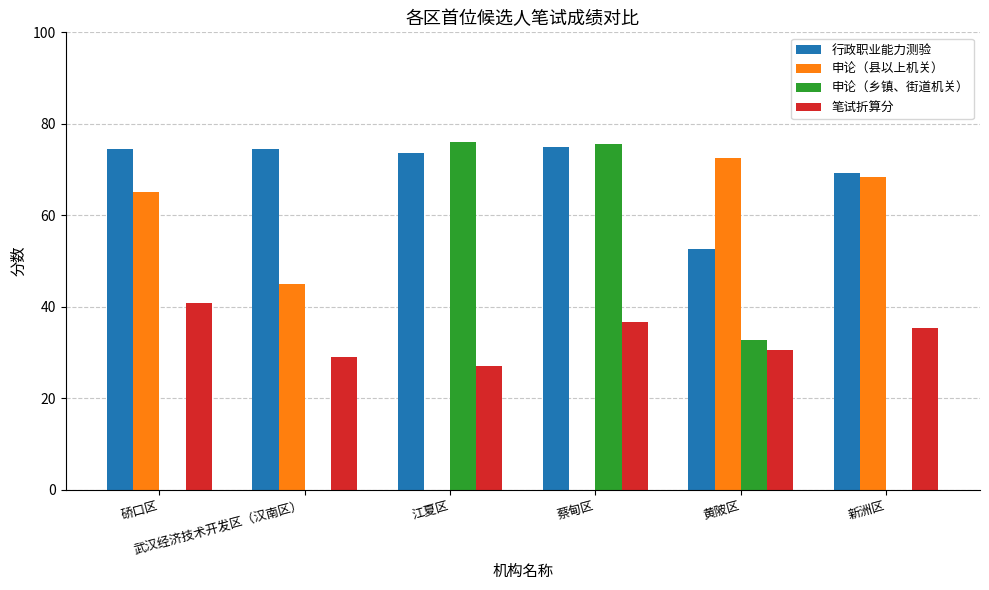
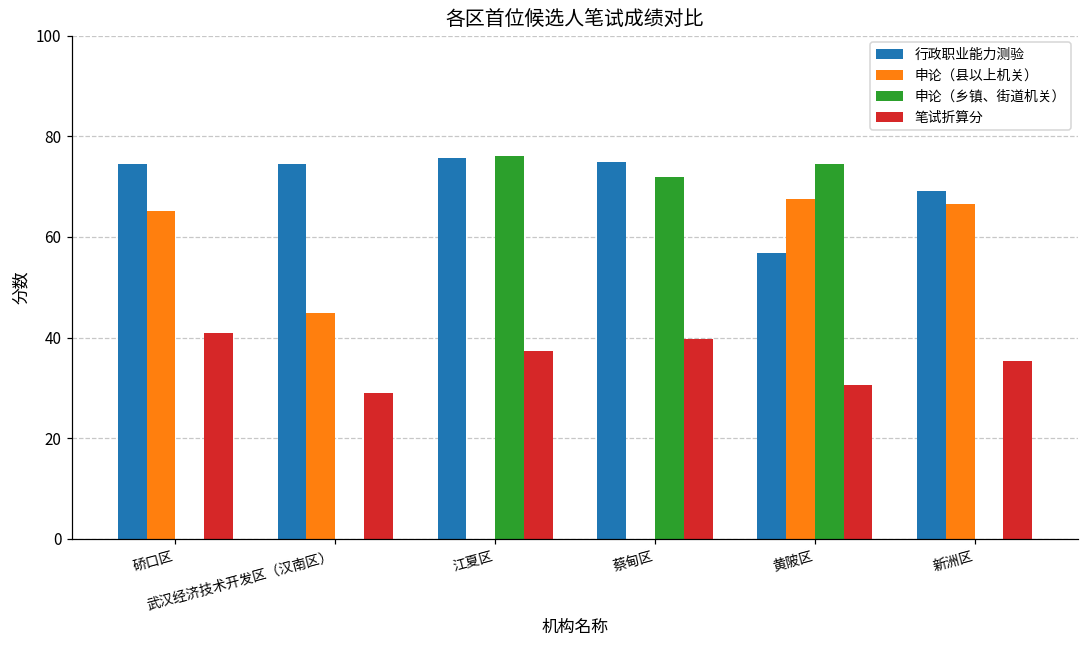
  {
    "行政职业能力测验": {
      "硚口区": 74,
      "武汉经济技术开发区（汉南区）": 74,
-     "江夏区": 74,
+     "江夏区": 76,
      "蔡甸区": 75,
-     "黄陂区": 53,
+     "黄陂区": 57,
      "新洲区": 69
    },
    "申论（县以上机关）": {
      "硚口区": 65,
      "武汉经济技术开发区（汉南区）": 45,
      "江夏区": 0,
      "蔡甸区": 0,
-     "黄陂区": 73,
-     "新洲区": 68
+     "黄陂区": 68,
+     "新洲区": 67
    },
    "申论（乡镇、街道机关）": {
      "硚口区": 0,
      "武汉经济技术开发区（汉南区）": 0,
      "江夏区": 76,
-     "蔡甸区": 76,
-     "黄陂区": 33,
+     "蔡甸区": 72,
+     "黄陂区": 75,
      "新洲区": 0
    },
    "笔试折算分": {
      "硚口区": 41,
      "武汉经济技术开发区（汉南区）": 29,
-     "江夏区": 27,
-     "蔡甸区": 37,
+     "江夏区": 37,
+     "蔡甸区": 40,
      "黄陂区": 31,
      "新洲区": 35
    }
  }
